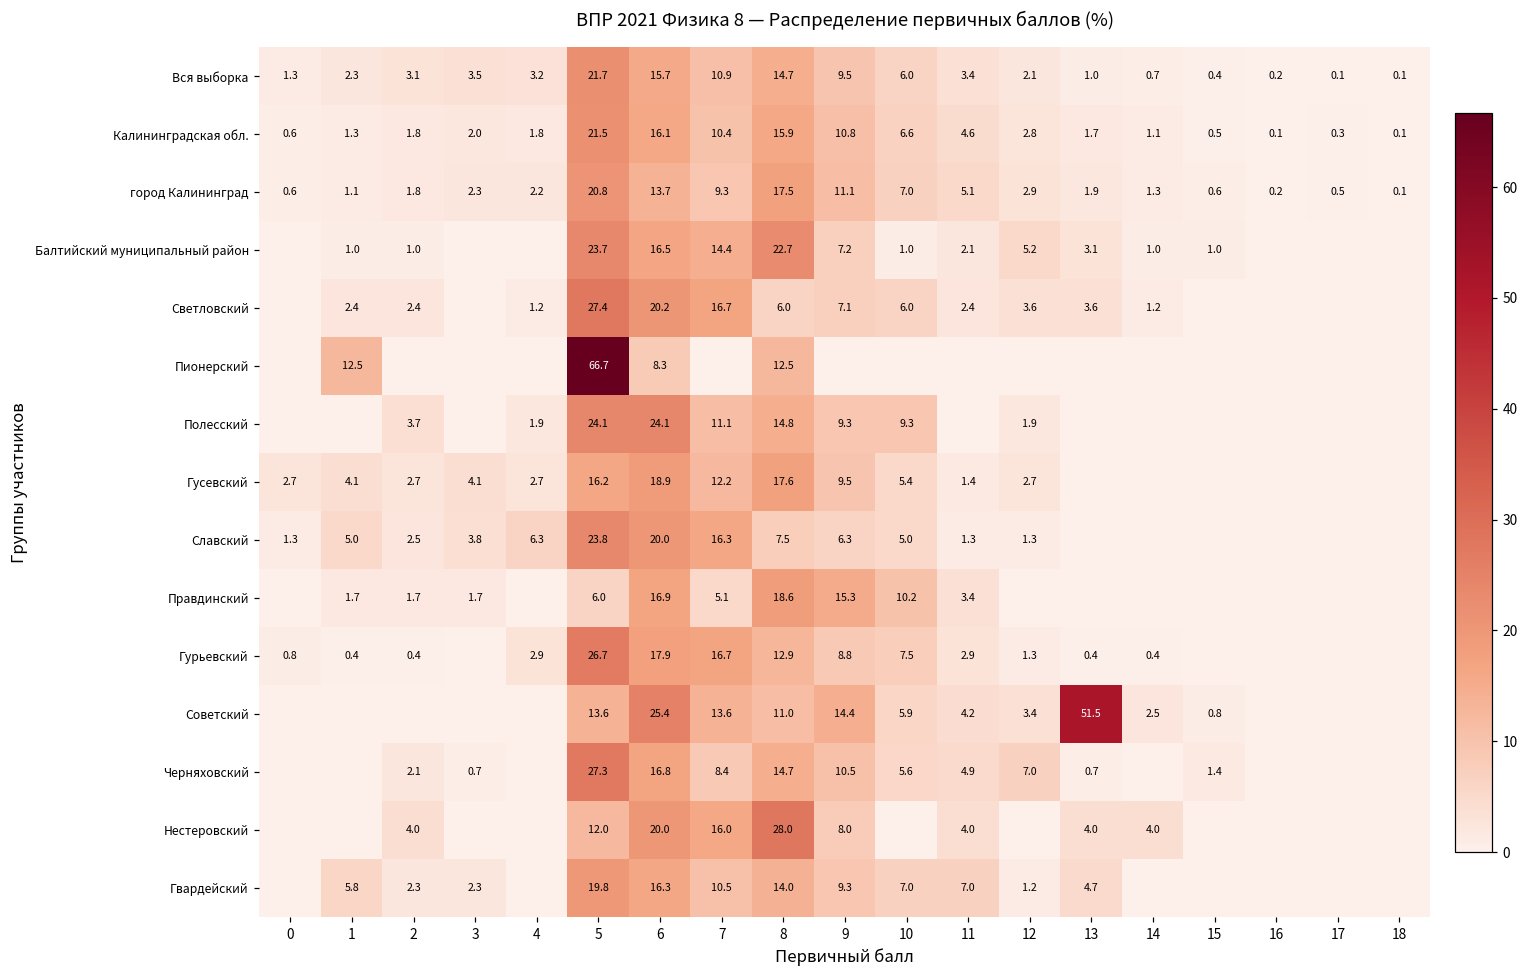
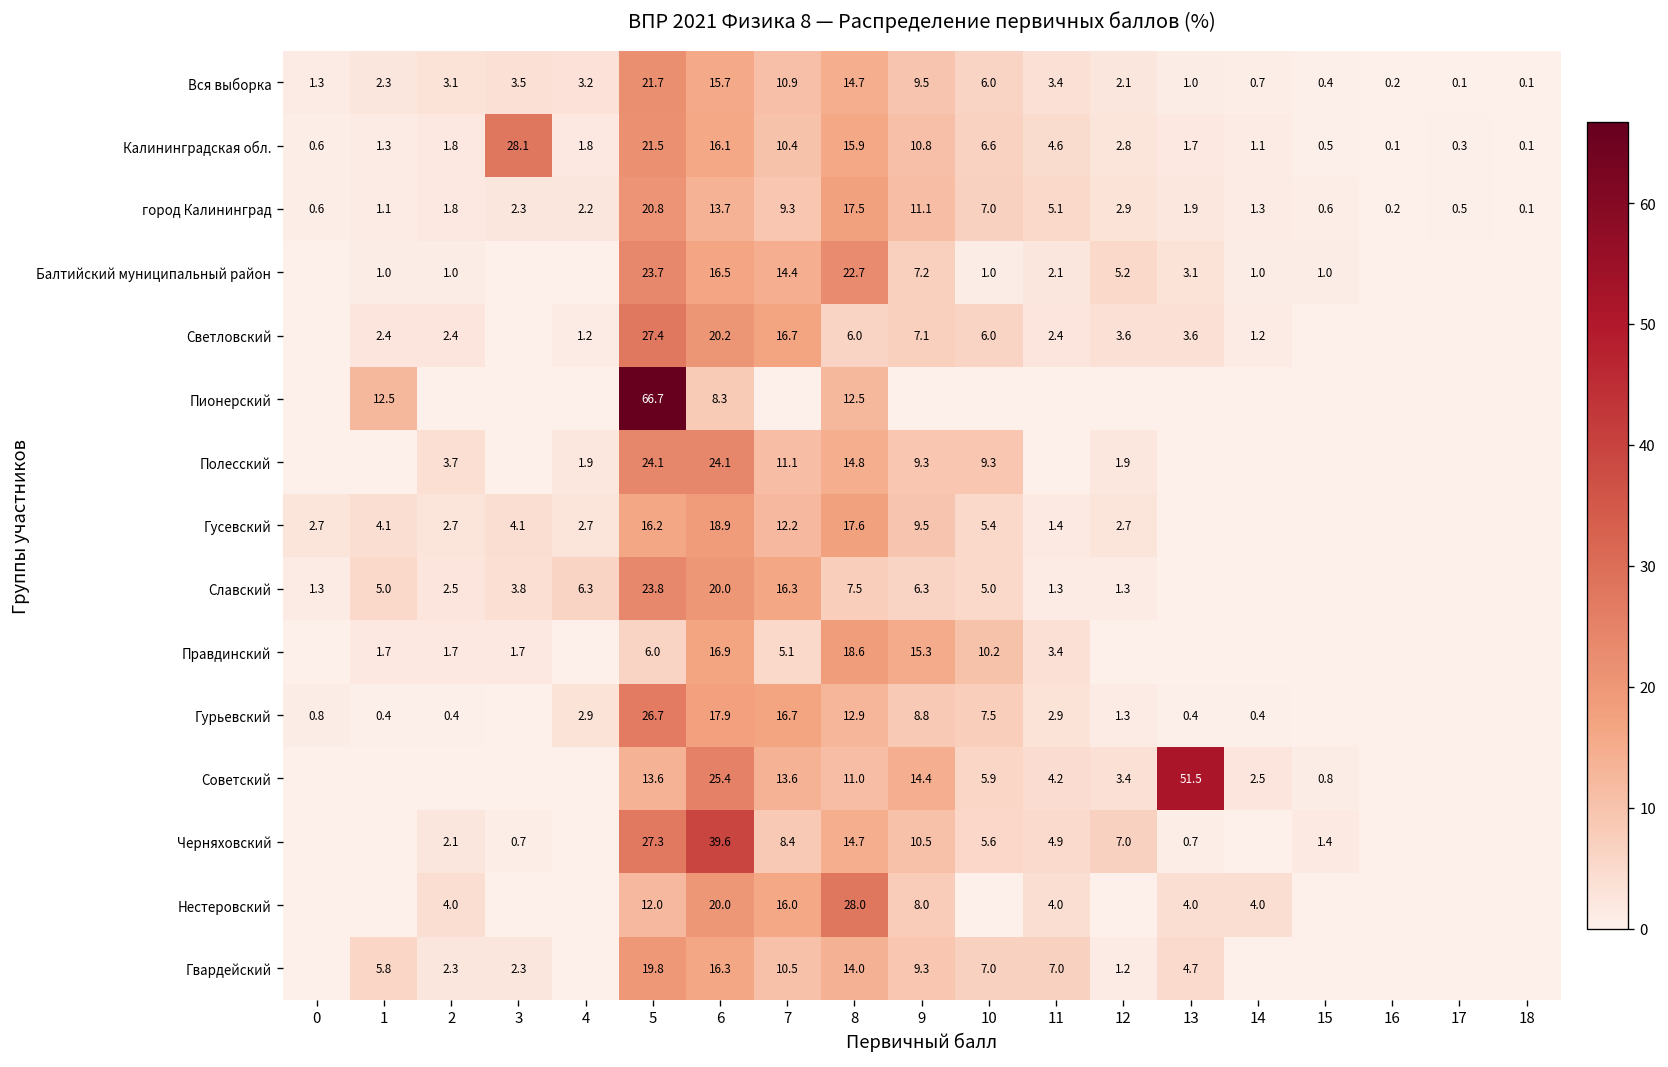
  {
    "Вся выборка": {
      "0": 1.3,
      "1": 2.3,
      "2": 3.1,
      "3": 3.5,
      "4": 3.2,
      "5": 21.7,
      "6": 15.7,
      "7": 10.9,
      "8": 14.7,
      "9": 9.5,
      "10": 6.0,
      "11": 3.4,
      "12": 2.1,
      "13": 1.0,
      "14": 0.7,
      "15": 0.4,
      "16": 0.2,
      "17": 0.1,
      "18": 0.1
    },
    "Калининградская обл.": {
      "0": 0.6,
      "1": 1.3,
      "2": 1.8,
-     "3": 2.0,
+     "3": 28.1,
      "4": 1.8,
      "5": 21.5,
      "6": 16.1,
      "7": 10.4,
      "8": 15.9,
      "9": 10.8,
      "10": 6.6,
      "11": 4.6,
      "12": 2.8,
      "13": 1.7,
      "14": 1.1,
      "15": 0.5,
      "16": 0.1,
      "17": 0.3,
      "18": 0.1
    },
    "город Калининград": {
      "0": 0.6,
      "1": 1.1,
      "2": 1.8,
      "3": 2.3,
      "4": 2.2,
      "5": 20.8,
      "6": 13.7,
      "7": 9.3,
      "8": 17.5,
      "9": 11.1,
      "10": 7.0,
      "11": 5.1,
      "12": 2.9,
      "13": 1.9,
      "14": 1.3,
      "15": 0.6,
      "16": 0.2,
      "17": 0.5,
      "18": 0.1
    },
    "Балтийский муниципальный район": {
      "1": 1.0,
      "2": 1.0,
      "5": 23.7,
      "6": 16.5,
      "7": 14.4,
      "8": 22.7,
      "9": 7.2,
      "10": 1.0,
      "11": 2.1,
      "12": 5.2,
      "13": 3.1,
      "14": 1.0,
      "15": 1.0
    },
    "Светловский": {
      "1": 2.4,
      "2": 2.4,
      "4": 1.2,
      "5": 27.4,
      "6": 20.2,
      "7": 16.7,
      "8": 6.0,
      "9": 7.1,
      "10": 6.0,
      "11": 2.4,
      "12": 3.6,
      "13": 3.6,
      "14": 1.2
    },
    "Пионерский": {
      "1": 12.5,
      "5": 66.7,
      "6": 8.3,
      "8": 12.5
    },
    "Полесский": {
      "2": 3.7,
      "4": 1.9,
      "5": 24.1,
      "6": 24.1,
      "7": 11.1,
      "8": 14.8,
      "9": 9.3,
      "10": 9.3,
      "12": 1.9
    },
    "Гусевский": {
      "0": 2.7,
      "1": 4.1,
      "2": 2.7,
      "3": 4.1,
      "4": 2.7,
      "5": 16.2,
      "6": 18.9,
      "7": 12.2,
      "8": 17.6,
      "9": 9.5,
      "10": 5.4,
      "11": 1.4,
      "12": 2.7
    },
    "Славский": {
      "0": 1.3,
      "1": 5.0,
      "2": 2.5,
      "3": 3.8,
      "4": 6.3,
      "5": 23.8,
      "6": 20.0,
      "7": 16.3,
      "8": 7.5,
      "9": 6.3,
      "10": 5.0,
      "11": 1.3,
      "12": 1.3
    },
    "Правдинский": {
      "1": 1.7,
      "2": 1.7,
      "3": 1.7,
      "5": 6.0,
      "6": 16.9,
      "7": 5.1,
      "8": 18.6,
      "9": 15.3,
      "10": 10.2,
      "11": 3.4
    },
    "Гурьевский": {
      "0": 0.8,
      "1": 0.4,
      "2": 0.4,
      "4": 2.9,
      "5": 26.7,
      "6": 17.9,
      "7": 16.7,
      "8": 12.9,
      "9": 8.8,
      "10": 7.5,
      "11": 2.9,
      "12": 1.3,
      "13": 0.4,
      "14": 0.4
    },
    "Советский": {
      "5": 13.6,
      "6": 25.4,
      "7": 13.6,
      "8": 11.0,
      "9": 14.4,
      "10": 5.9,
      "11": 4.2,
      "12": 3.4,
      "13": 51.5,
      "14": 2.5,
      "15": 0.8
    },
    "Черняховский": {
      "2": 2.1,
      "3": 0.7,
      "5": 27.3,
-     "6": 16.8,
+     "6": 39.6,
      "7": 8.4,
      "8": 14.7,
      "9": 10.5,
      "10": 5.6,
      "11": 4.9,
      "12": 7.0,
      "13": 0.7,
      "15": 1.4
    },
    "Нестеровский": {
      "2": 4.0,
      "5": 12.0,
      "6": 20.0,
      "7": 16.0,
      "8": 28.0,
      "9": 8.0,
      "11": 4.0,
      "13": 4.0,
      "14": 4.0
    },
    "Гвардейский": {
      "1": 5.8,
      "2": 2.3,
      "3": 2.3,
      "5": 19.8,
      "6": 16.3,
      "7": 10.5,
      "8": 14.0,
      "9": 9.3,
      "10": 7.0,
      "11": 7.0,
      "12": 1.2,
      "13": 4.7
    }
  }
